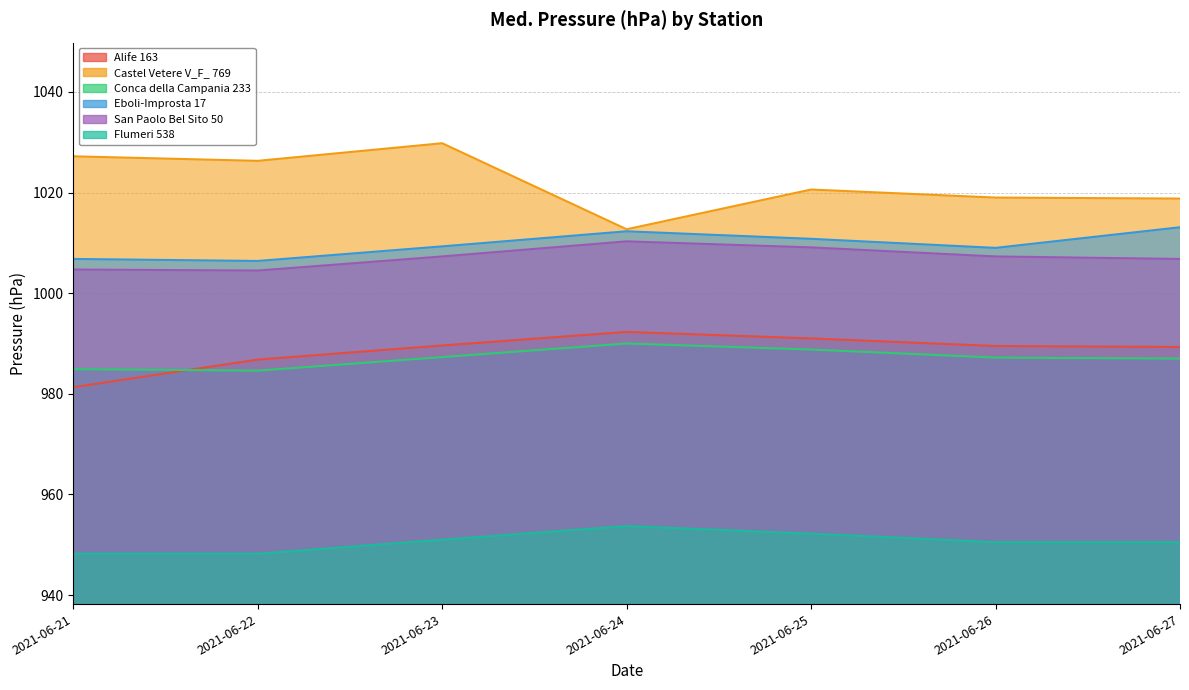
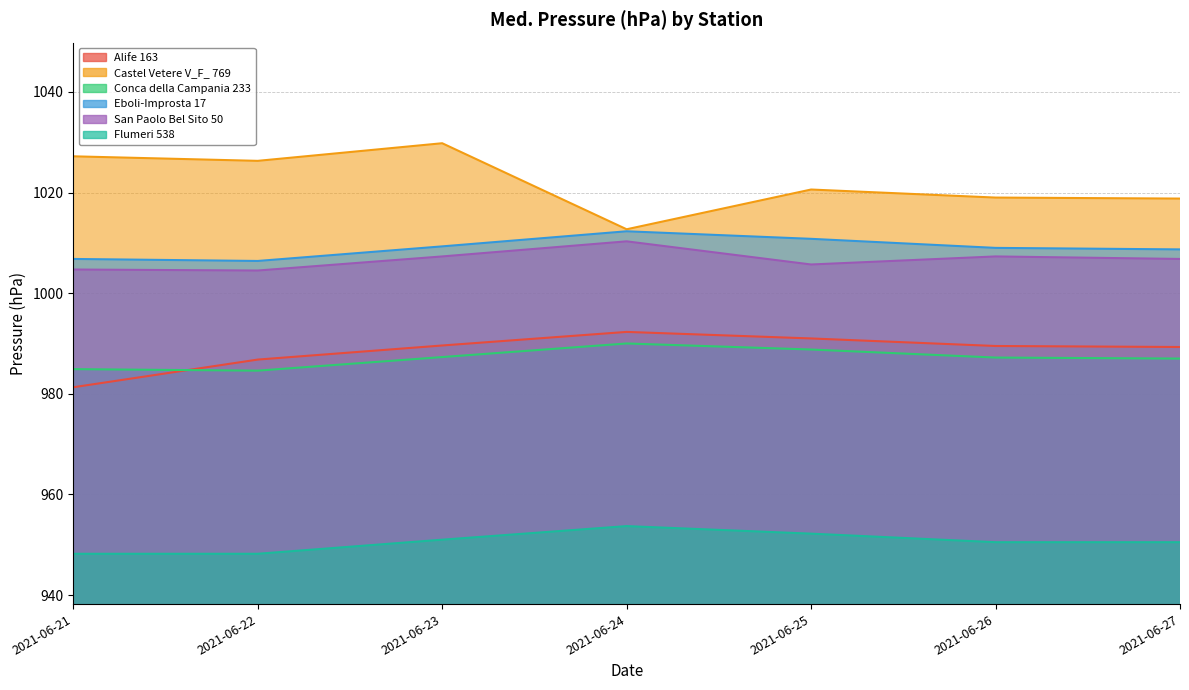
  {
    "Alife 163": {
      "2021-06-21": 981,
      "2021-06-22": 987,
      "2021-06-23": 990,
      "2021-06-24": 992,
      "2021-06-25": 991,
      "2021-06-26": 990,
      "2021-06-27": 989
    },
    "Castel Vetere V_F_ 769": {
      "2021-06-21": 1027,
      "2021-06-22": 1026,
      "2021-06-23": 1030,
      "2021-06-25": 1021,
      "2021-06-26": 1019,
      "2021-06-27": 1019
    },
    "Eboli-Improsta 17": {
      "2021-06-21": 1007,
      "2021-06-22": 1006,
      "2021-06-23": 1009,
      "2021-06-25": 1011,
      "2021-06-26": 1009,
-     "2021-06-27": 1013
+     "2021-06-27": 1009
    },
    "San Paolo Bel Sito 50": {
      "2021-06-21": 1005,
      "2021-06-22": 1005,
      "2021-06-23": 1007,
      "2021-06-24": 1010,
-     "2021-06-25": 1009,
+     "2021-06-25": 1006,
      "2021-06-26": 1007,
      "2021-06-27": 1007
    }
  }
